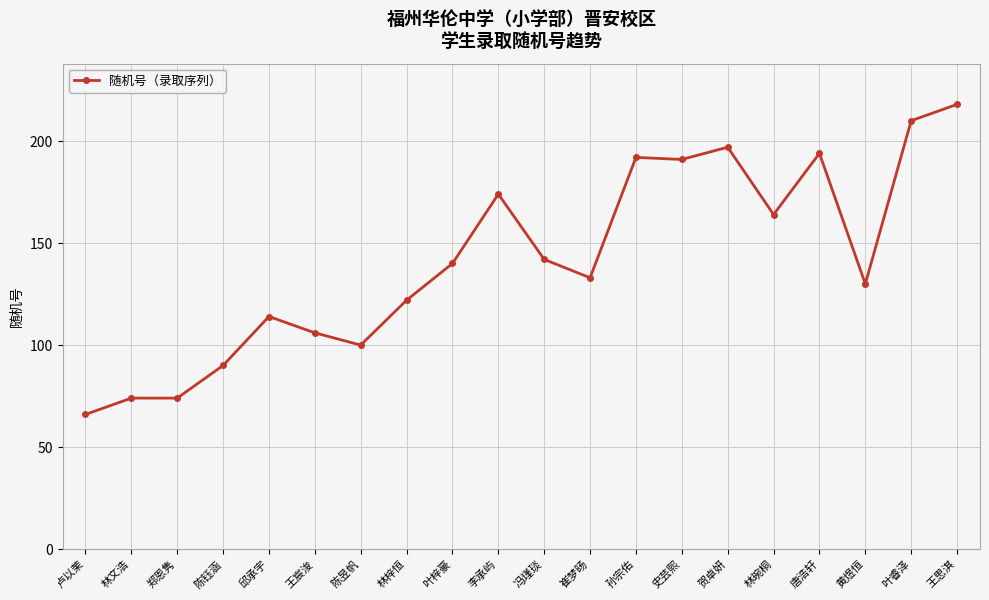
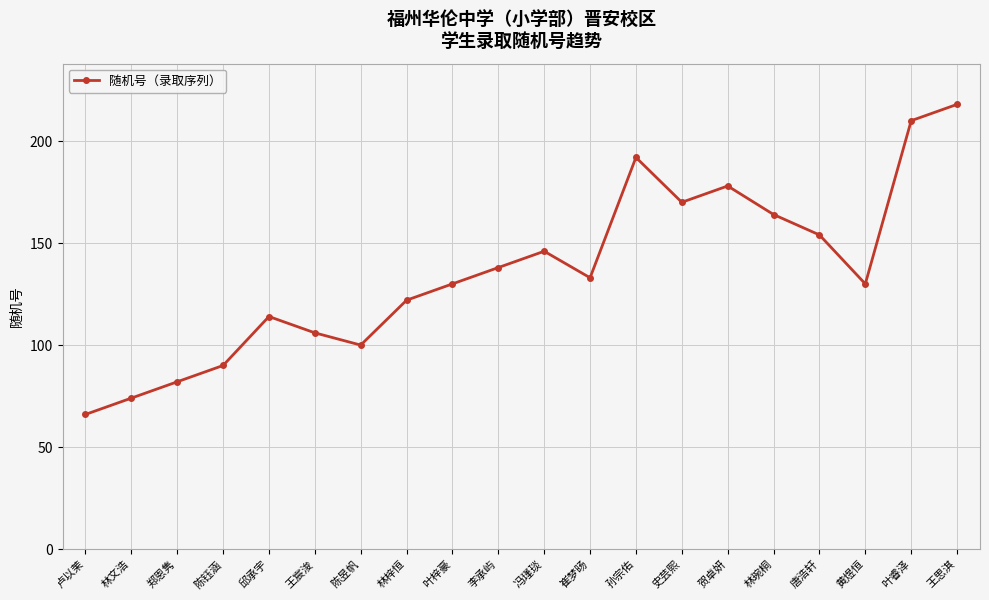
  {
    "卢以茉": 66,
    "林文浩": 74,
-   "郑恩隽": 74,
+   "郑恩隽": 82,
    "陈钰涵": 90,
    "邱承宇": 114,
    "王宸浚": 106,
    "陈昱帆": 100,
    "林梓恒": 122,
-   "叶梓豪": 140,
-   "李承屿": 174,
-   "冯瑾琰": 142,
+   "叶梓豪": 130,
+   "李承屿": 138,
+   "冯瑾琰": 146,
    "崔梦旸": 133,
    "孙宗佑": 192,
-   "史芸熙": 191,
-   "贺卓妍": 197,
+   "史芸熙": 170,
+   "贺卓妍": 178,
    "林琬桐": 164,
-   "唐浩轩": 194,
+   "唐浩轩": 154,
    "黄煜恒": 130,
    "叶睿泽": 210,
    "王思淇": 218
  }
